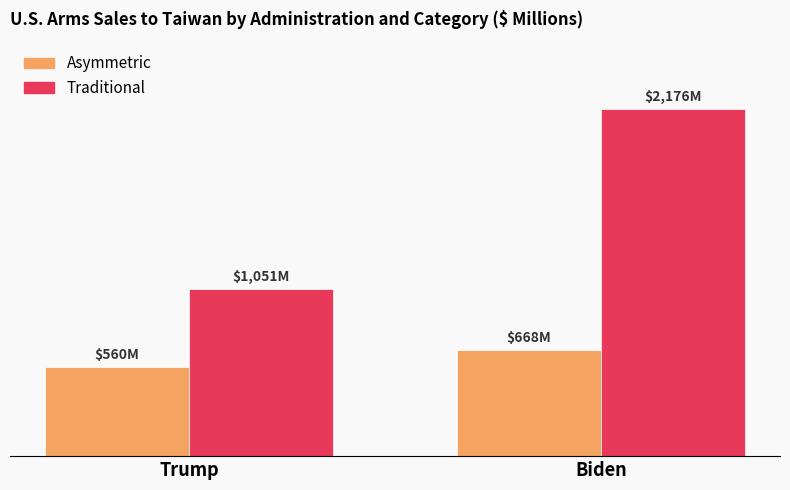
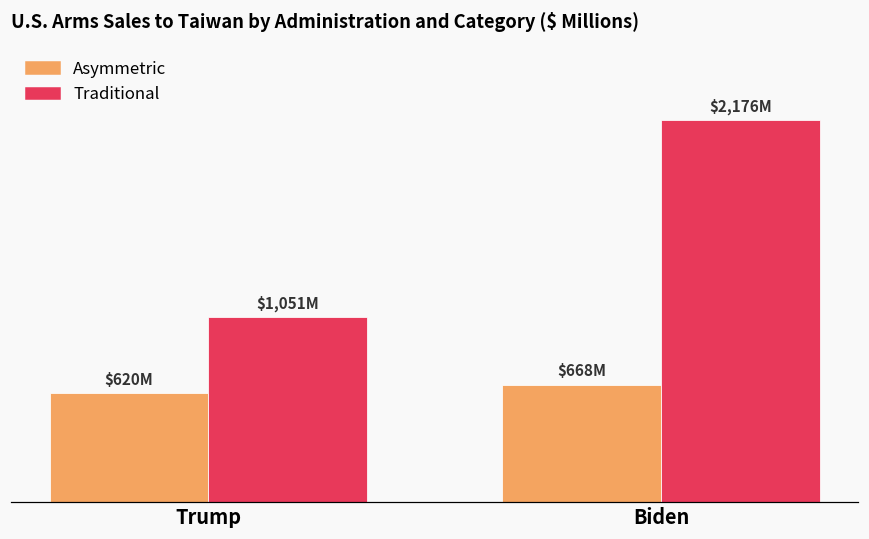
  {
    "Asymmetric": {
-     "Trump": "$560M",
+     "Trump": "$620M",
      "Biden": "$668M"
    },
    "Traditional": {
      "Trump": "$1,051M",
      "Biden": "$2,176M"
    }
  }
